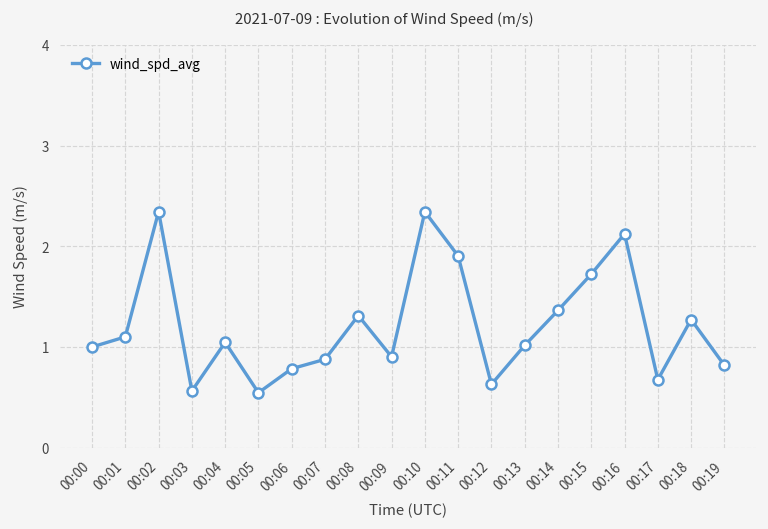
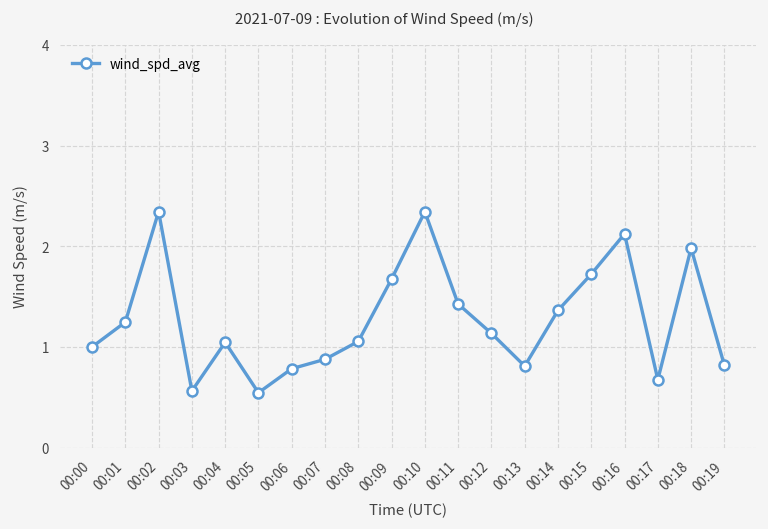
  {
    "00:00": 1.0,
-   "00:01": 1.1,
+   "00:01": 1.2,
    "00:02": 2.3,
    "00:03": 0.6,
    "00:04": 1.0,
    "00:05": 0.5,
    "00:06": 0.8,
    "00:07": 0.9,
-   "00:08": 1.3,
-   "00:09": 0.9,
+   "00:08": 1.1,
+   "00:09": 1.7,
    "00:10": 2.3,
-   "00:11": 1.9,
-   "00:12": 0.6,
-   "00:13": 1.0,
+   "00:11": 1.4,
+   "00:12": 1.1,
+   "00:13": 0.8,
    "00:14": 1.4,
    "00:15": 1.7,
    "00:16": 2.1,
    "00:17": 0.7,
-   "00:18": 1.3,
+   "00:18": 2.0,
    "00:19": 0.8
  }
